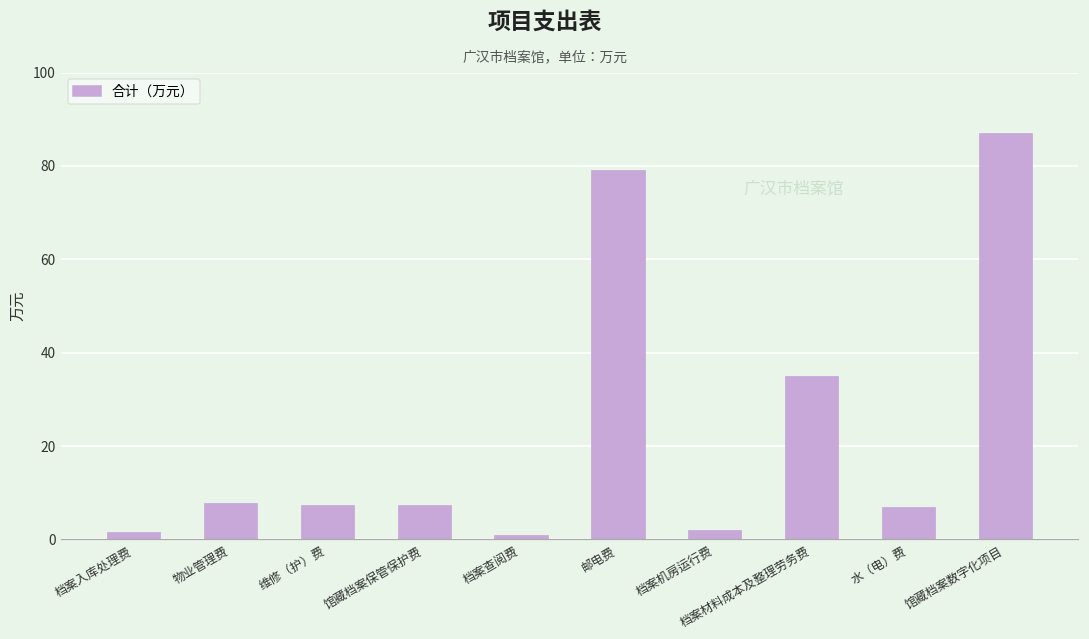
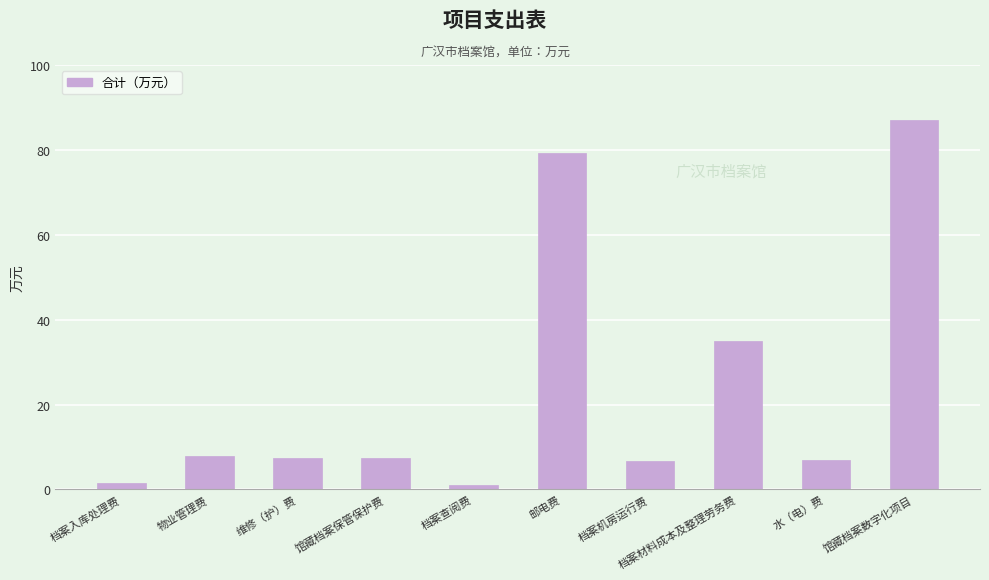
  {
    "档案入库处理费": 2,
    "物业管理费": 8,
    "维修（护）费": 7,
    "馆藏档案保管保护费": 7,
    "档案查阅费": 1,
    "邮电费": 79,
-   "档案机房运行费": 2,
+   "档案机房运行费": 7,
    "档案材料成本及整理劳务费": 35,
    "水（电）费": 7,
    "馆藏档案数字化项目": 87
  }
